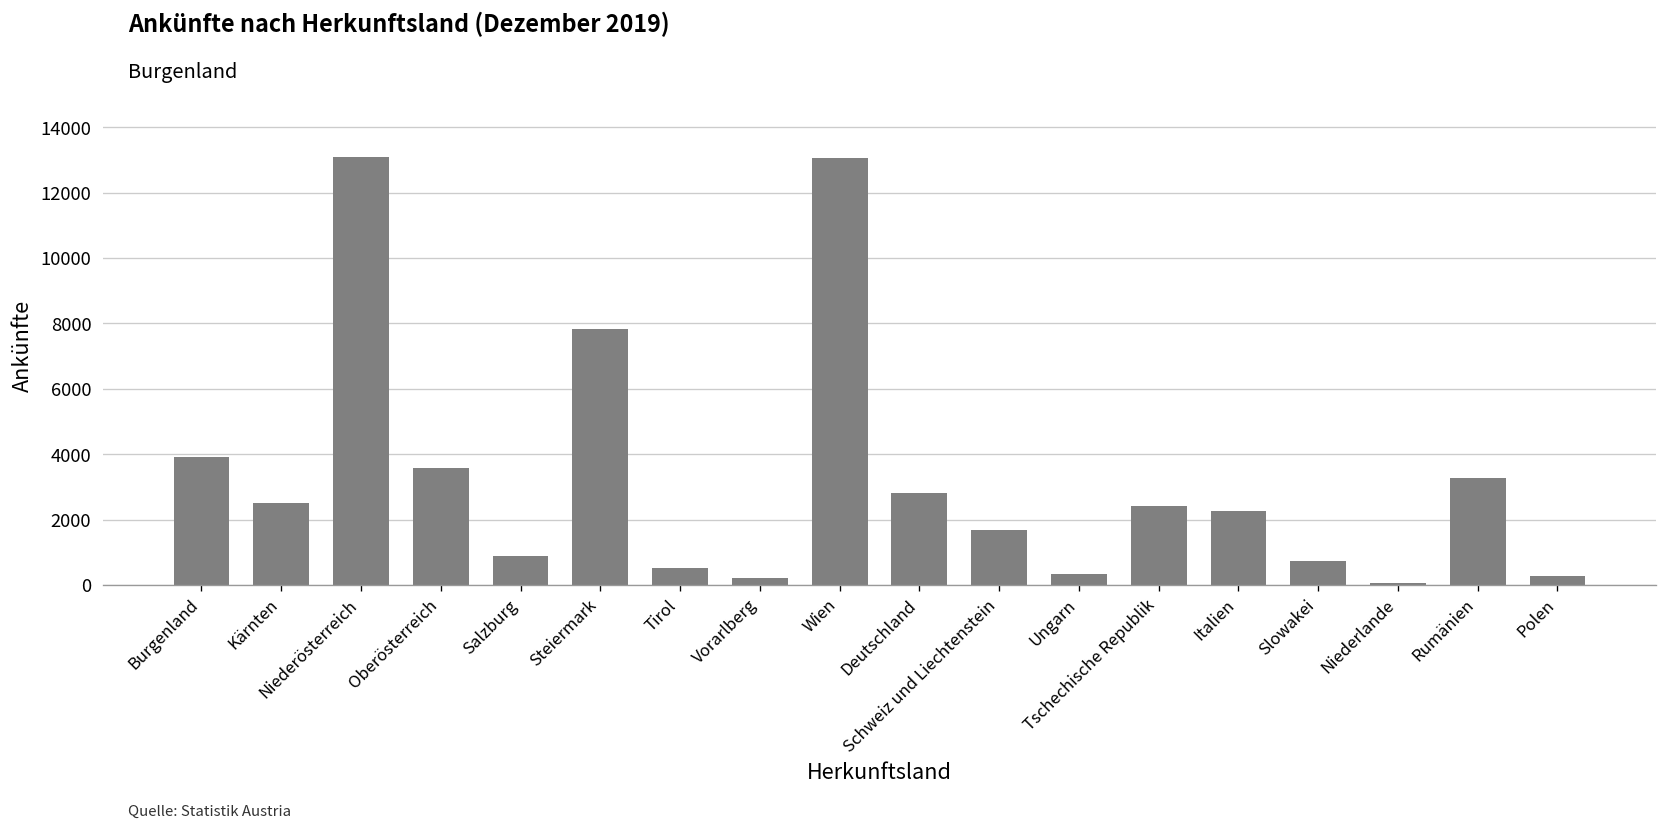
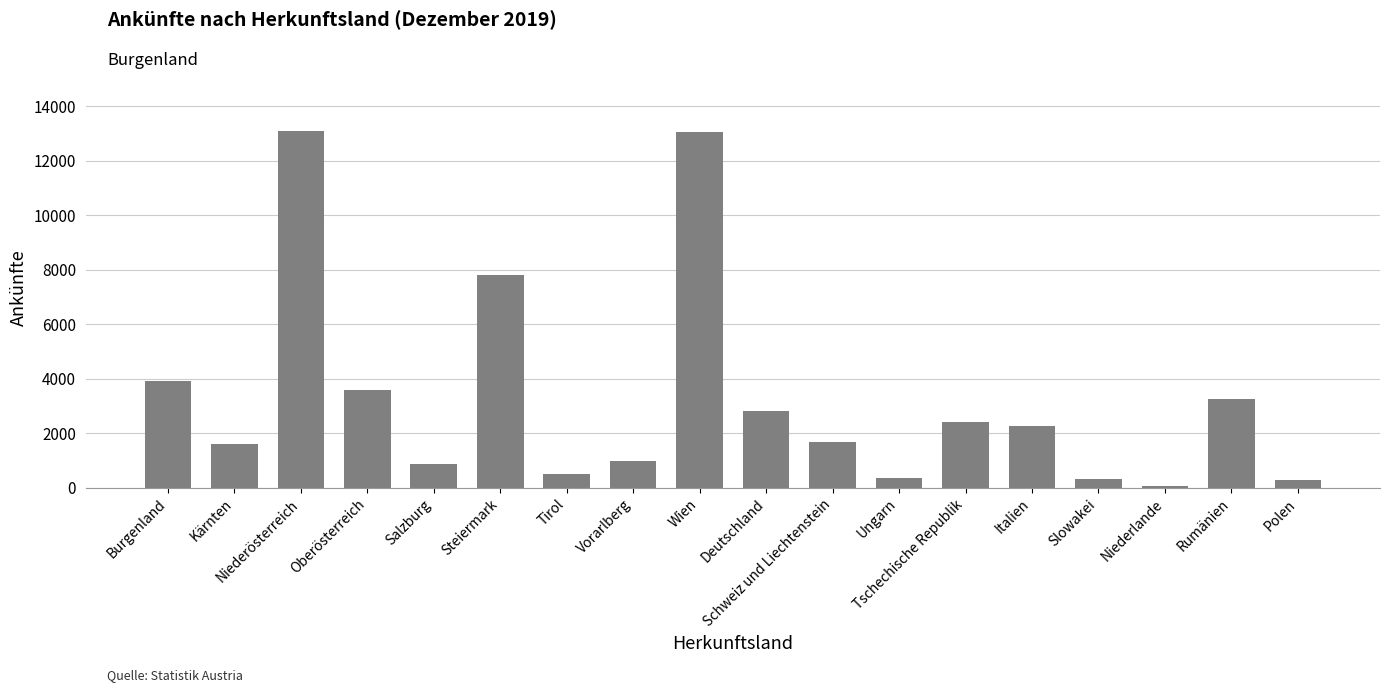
  {
    "Burgenland": 3900,
-   "Kärnten": 2500,
+   "Kärnten": 1600,
    "Niederösterreich": 13100,
    "Oberösterreich": 3600,
    "Salzburg": 900,
    "Steiermark": 7800,
    "Tirol": 500,
-   "Vorarlberg": 200,
+   "Vorarlberg": 1000,
    "Wien": 13100,
    "Deutschland": 2800,
    "Schweiz und Liechtenstein": 1700,
    "Ungarn": 400,
    "Tschechische Republik": 2400,
    "Italien": 2300,
-   "Slowakei": 700,
+   "Slowakei": 300,
    "Rumänien": 3300,
    "Polen": 300
  }
